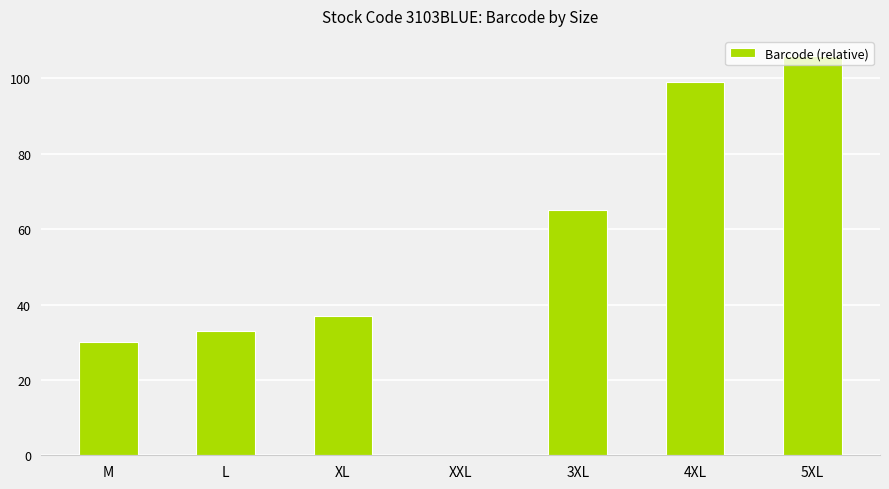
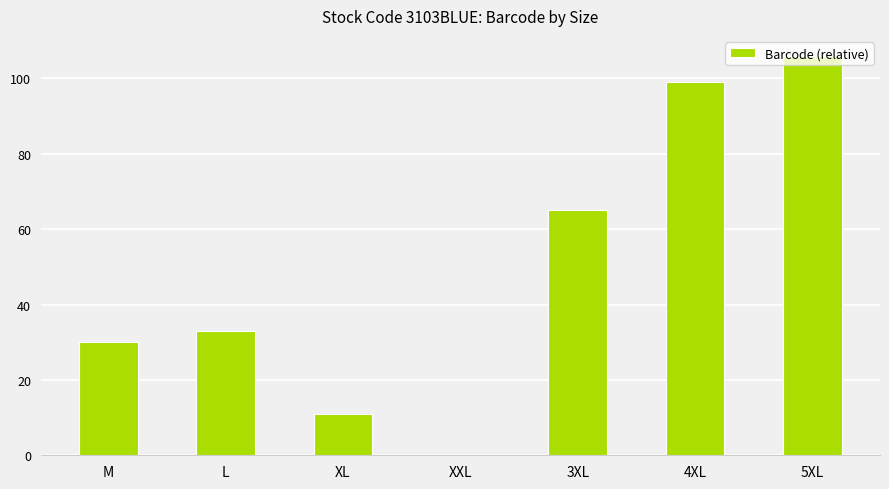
  {
    "M": 30,
    "L": 33,
-   "XL": 37,
+   "XL": 11,
    "XXL": 0,
    "3XL": 65,
    "4XL": 99
  }
